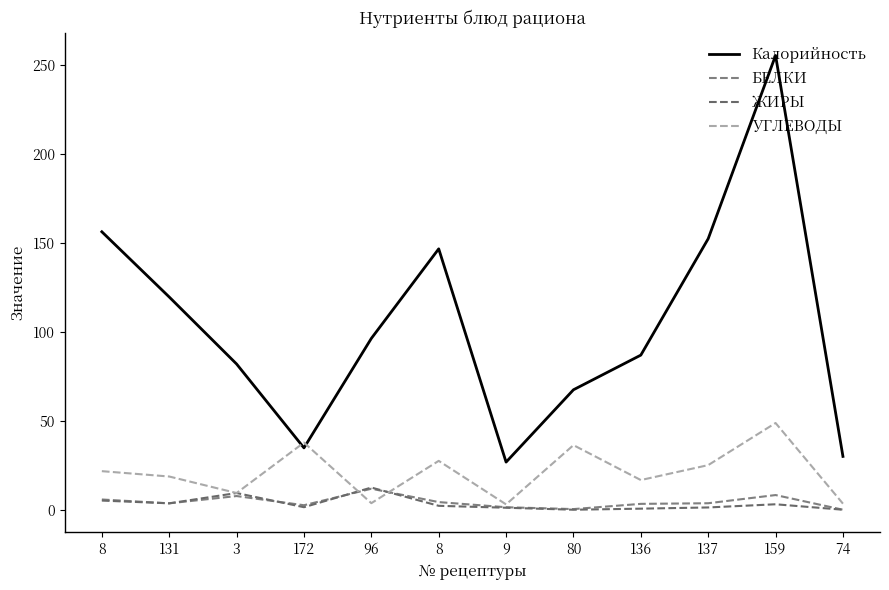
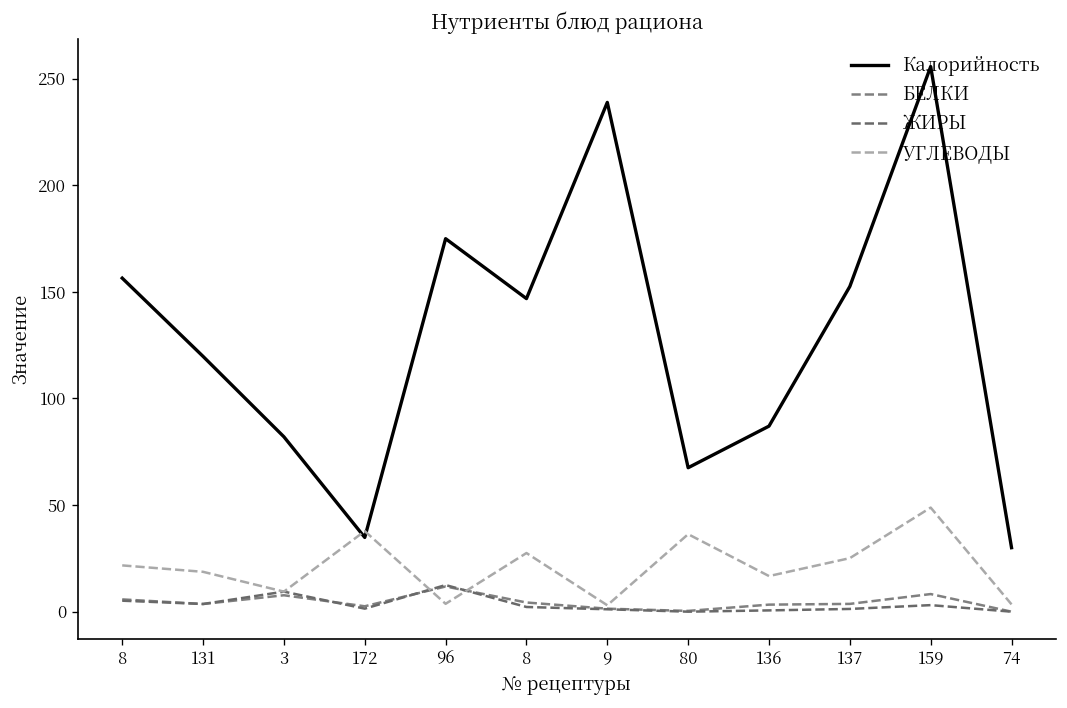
  {
    "Калорийность": {
      "131": 120,
      "3": 82,
      "172": 35,
-     "96": 96,
-     "9": 27,
+     "96": 175,
+     "9": 239,
      "80": 68,
      "136": 87,
      "137": 153,
      "159": 256,
      "74": 30
    },
    "УГЛЕВОДЫ": {
      "131": 19,
      "172": 38,
      "96": 4,
      "9": 3,
      "80": 36,
      "136": 17,
      "137": 25,
      "159": 49,
      "74": 3
    }
  }
